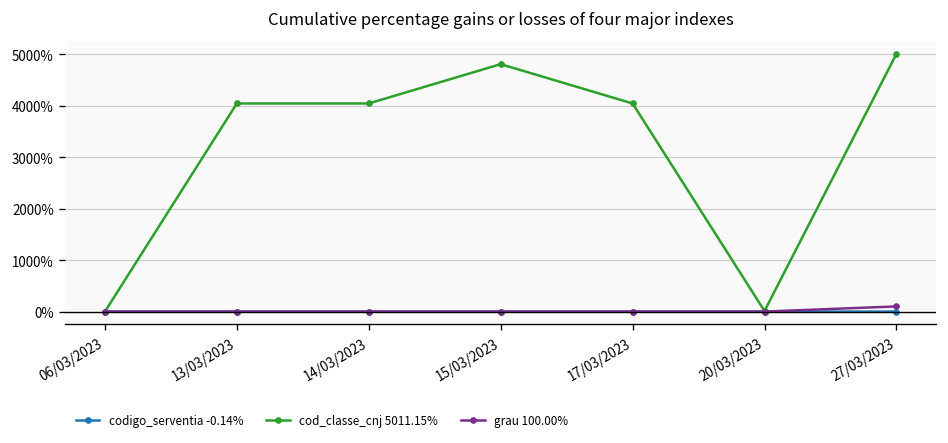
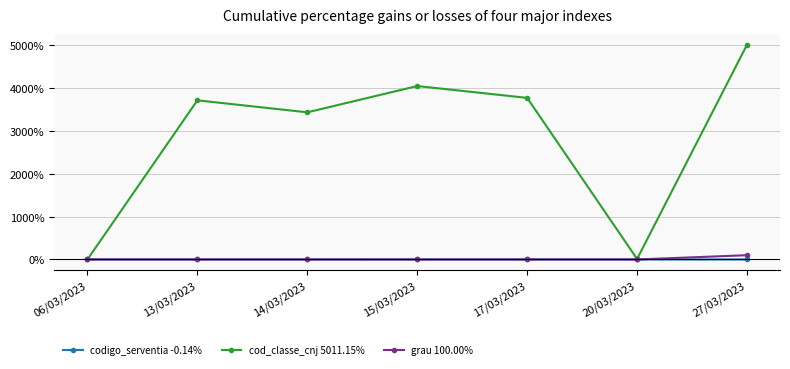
  {
    "codigo_serventia -0.14%": {
      "27/03/2023": "0%"
    },
    "cod_classe_cnj 5011.15%": {
-     "13/03/2023": "4000%",
-     "14/03/2023": "4000%",
-     "15/03/2023": "4800%",
-     "17/03/2023": "4000%",
+     "13/03/2023": "3700%",
+     "14/03/2023": "3400%",
+     "15/03/2023": "4000%",
+     "17/03/2023": "3800%",
      "27/03/2023": "5000%"
    },
    "grau 100.00%": {
      "27/03/2023": "100%"
    }
  }
